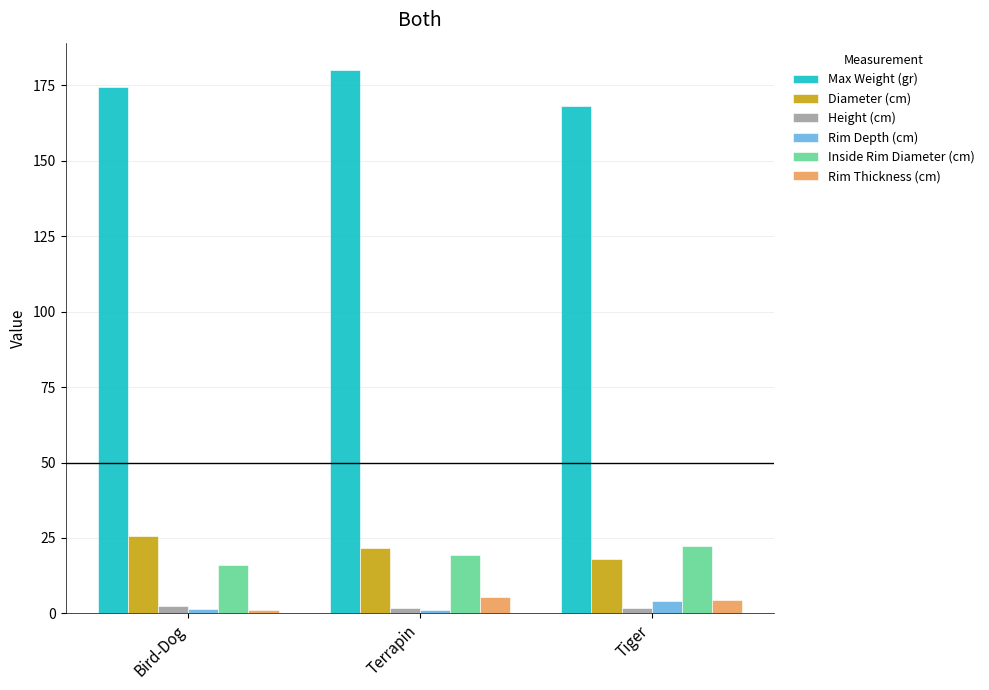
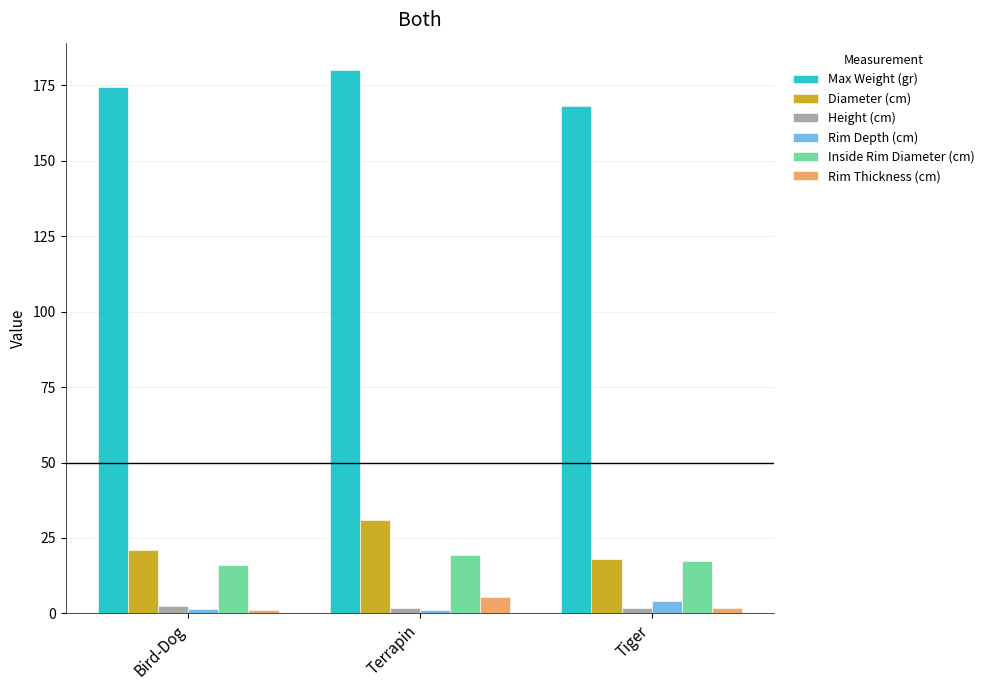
  {
    "Max Weight (gr)": {
      "Bird-Dog": 174,
      "Terrapin": 180,
      "Tiger": 168
    },
    "Diameter (cm)": {
-     "Bird-Dog": 26,
-     "Terrapin": 22,
+     "Bird-Dog": 21,
+     "Terrapin": 31,
      "Tiger": 18
    },
    "Height (cm)": {
      "Bird-Dog": 2,
      "Terrapin": 2,
      "Tiger": 2
    },
    "Rim Depth (cm)": {
      "Bird-Dog": 2,
      "Terrapin": 1,
      "Tiger": 4
    },
    "Inside Rim Diameter (cm)": {
      "Bird-Dog": 16,
      "Terrapin": 19,
-     "Tiger": 23
+     "Tiger": 18
    },
    "Rim Thickness (cm)": {
      "Bird-Dog": 1,
      "Terrapin": 6,
-     "Tiger": 5
+     "Tiger": 2
    }
  }
